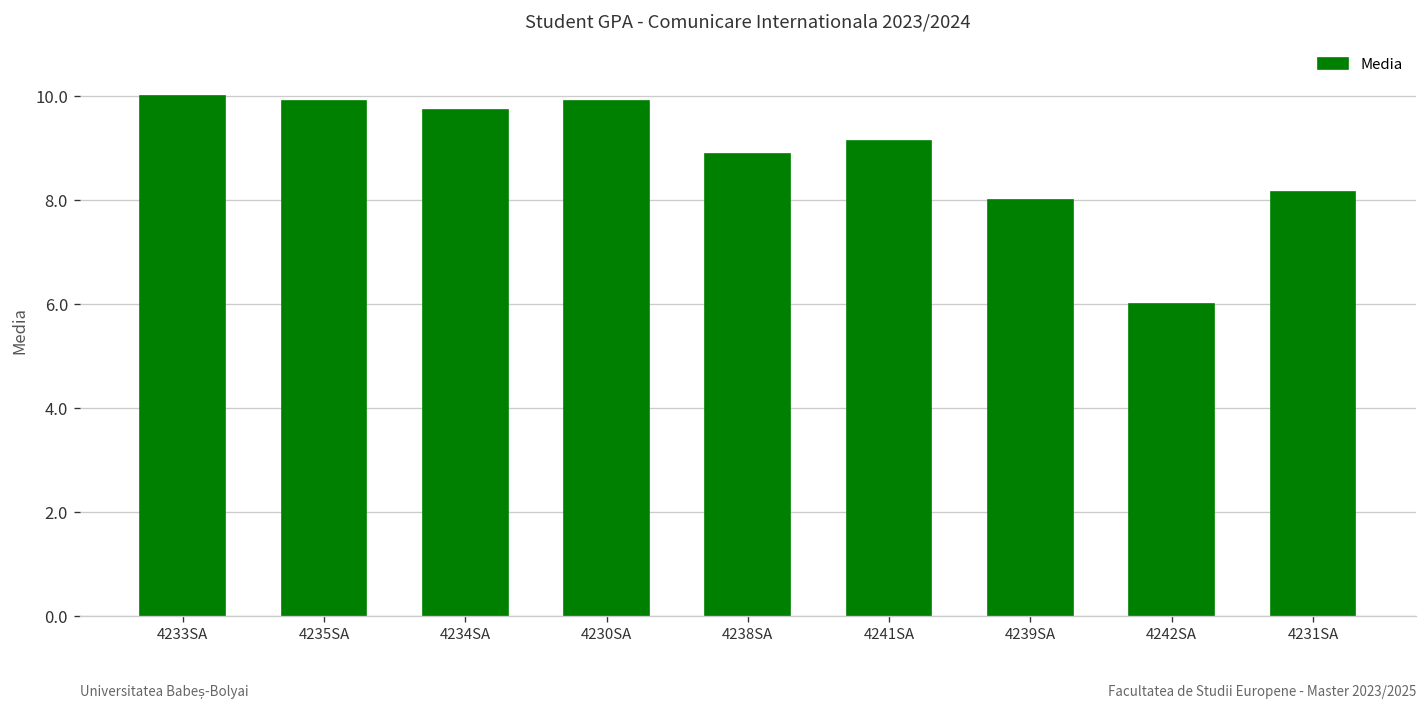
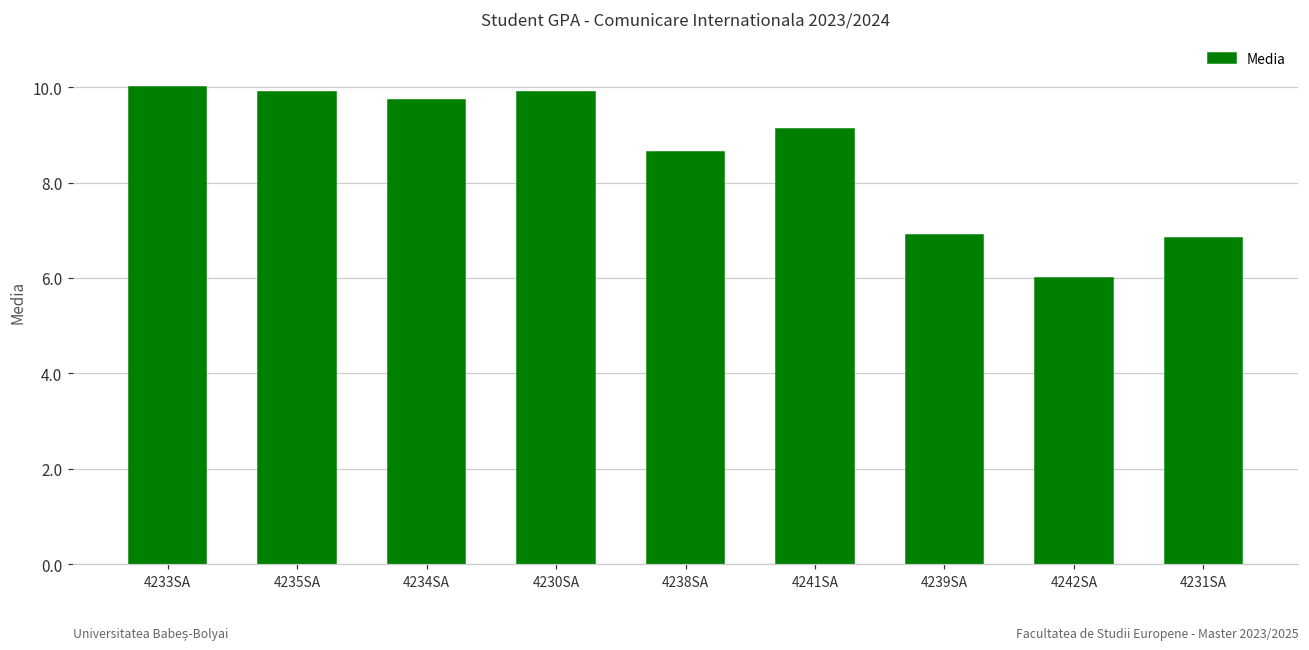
  {
    "4233SA": 10.0,
    "4235SA": 9.9,
    "4234SA": 9.7,
    "4230SA": 9.9,
-   "4238SA": 8.9,
+   "4238SA": 8.6,
    "4241SA": 9.1,
-   "4239SA": 8.0,
+   "4239SA": 6.9,
    "4242SA": 6.0,
-   "4231SA": 8.2
+   "4231SA": 6.8
  }
